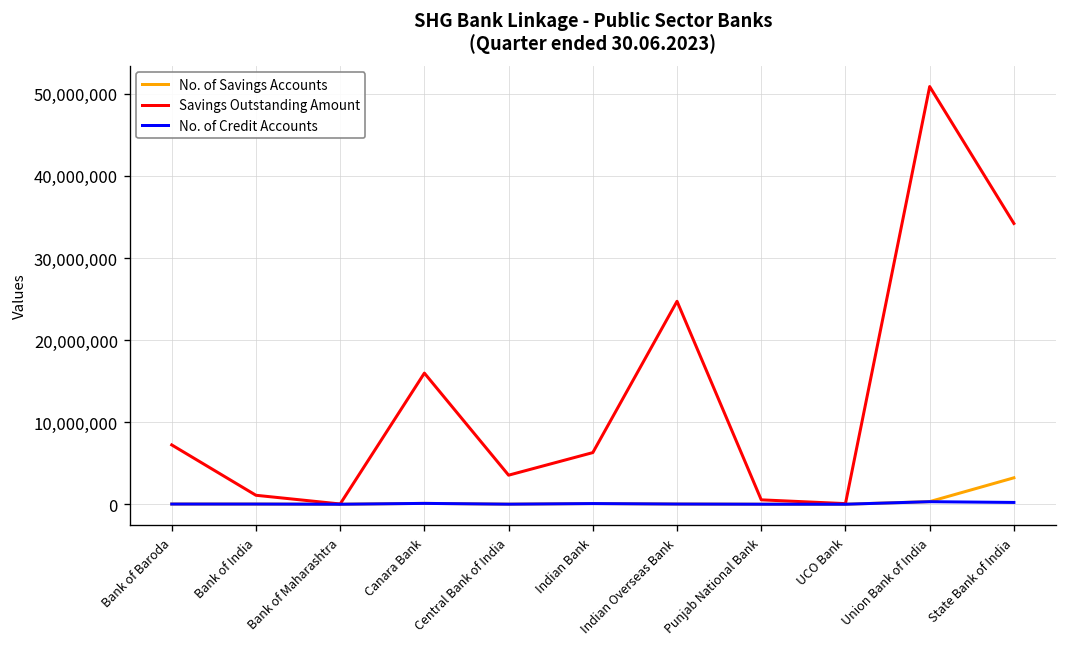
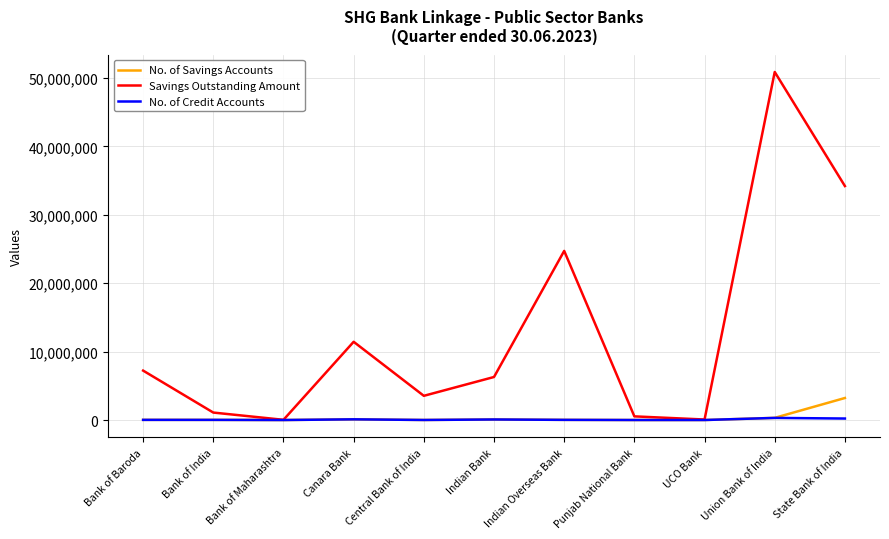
  {
    "No. of Savings Accounts": {
      "State Bank of India": "3,000,000"
    },
    "Savings Outstanding Amount": {
      "Bank of Baroda": "7,000,000",
      "Bank of India": "1,000,000",
-     "Canara Bank": "16,000,000",
+     "Canara Bank": "11,000,000",
      "Central Bank of India": "4,000,000",
      "Indian Bank": "6,000,000",
      "Indian Overseas Bank": "25,000,000",
      "Punjab National Bank": "1,000,000",
      "Union Bank of India": "51,000,000",
      "State Bank of India": "34,000,000"
    },
    "No. of Credit Accounts": {
      "State Bank of India": "0"
    }
  }
